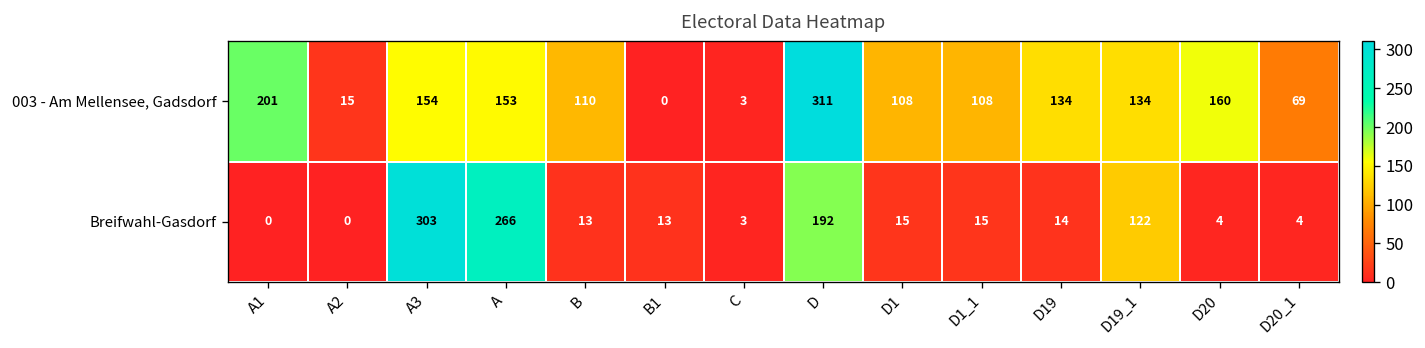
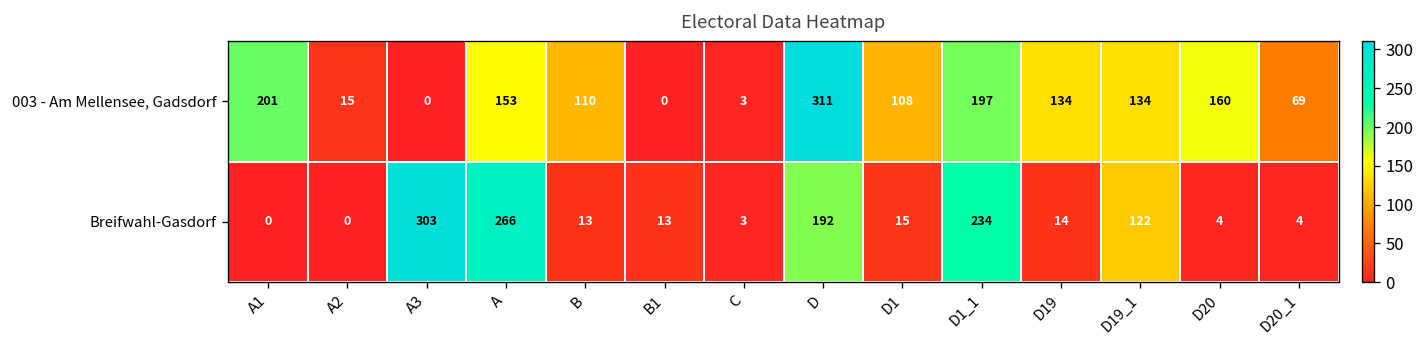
  {
    "003 - Am Mellensee, Gadsdorf": {
      "A1": 201,
      "A2": 15,
-     "A3": 154,
+     "A3": 0,
      "A": 153,
      "B": 110,
      "B1": 0,
      "C": 3,
      "D": 311,
      "D1": 108,
-     "D1_1": 108,
+     "D1_1": 197,
      "D19": 134,
      "D19_1": 134,
      "D20": 160,
      "D20_1": 69
    },
    "Breifwahl-Gasdorf": {
      "A1": 0,
      "A2": 0,
      "A3": 303,
      "A": 266,
      "B": 13,
      "B1": 13,
      "C": 3,
      "D": 192,
      "D1": 15,
-     "D1_1": 15,
+     "D1_1": 234,
      "D19": 14,
      "D19_1": 122,
      "D20": 4,
      "D20_1": 4
    }
  }
